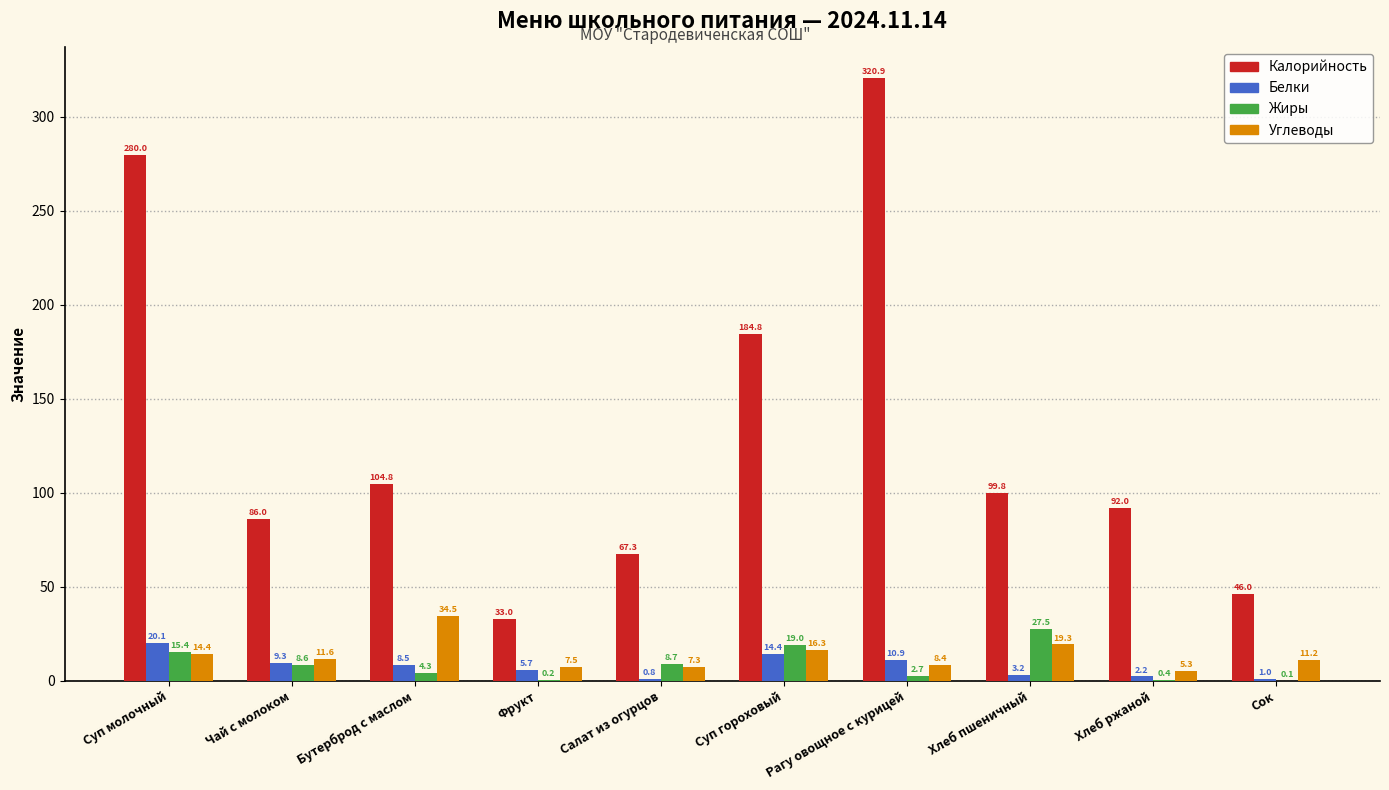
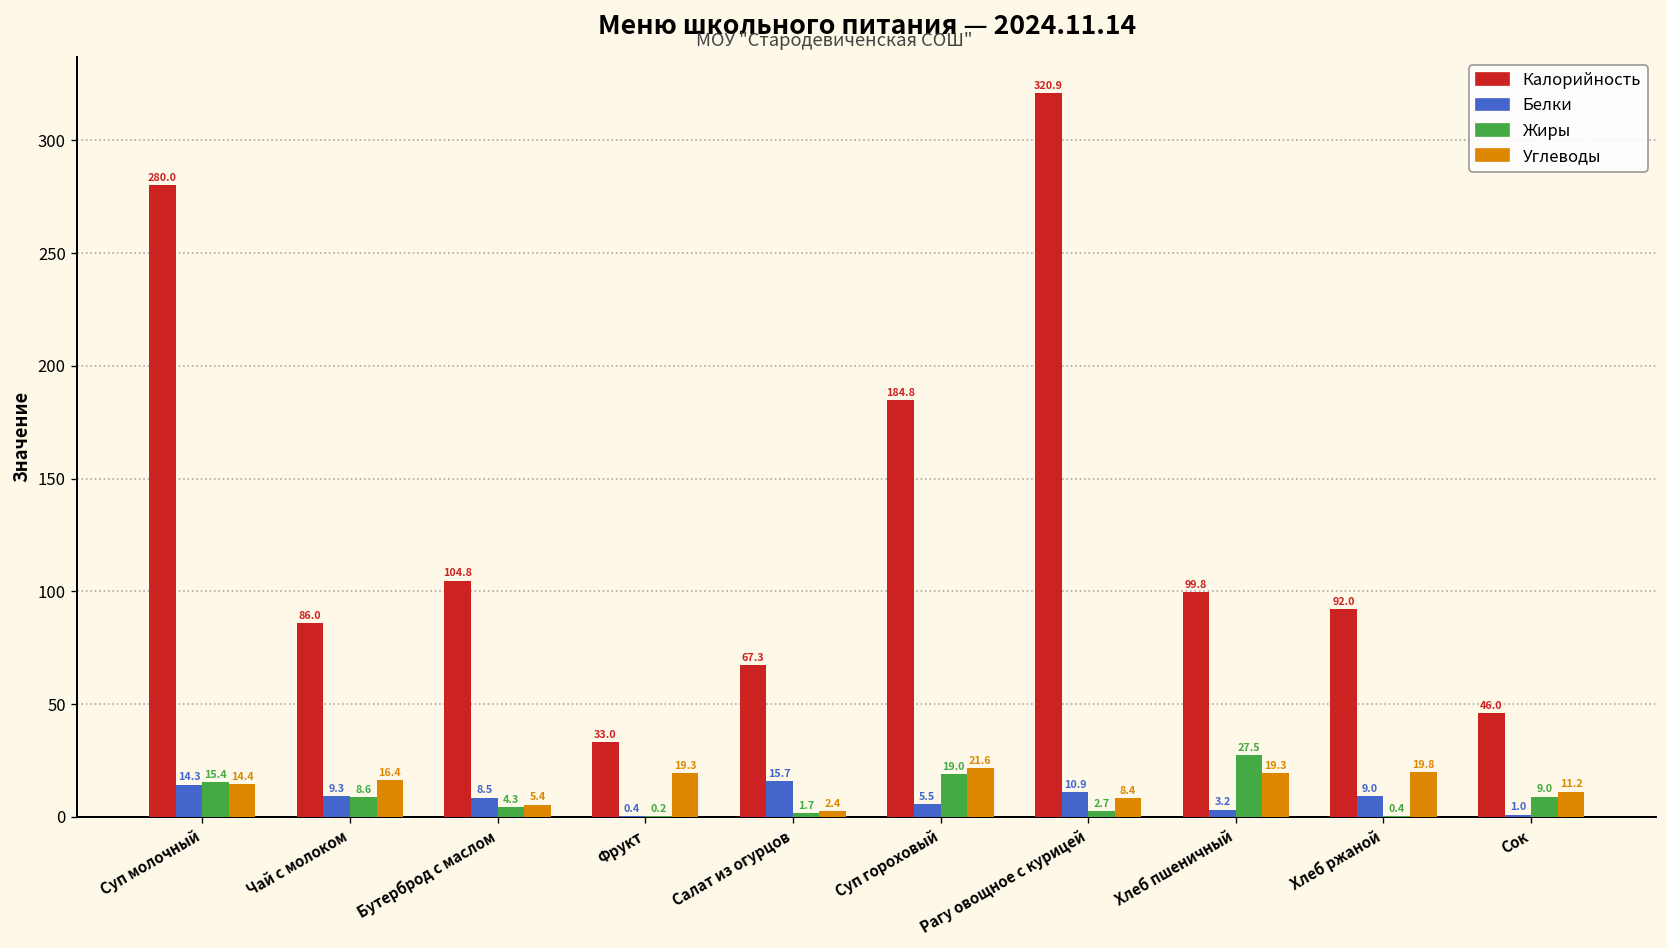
  {
    "Калорийность": {
      "Суп молочный": 280.0,
      "Чай с молоком": 86.0,
      "Бутерброд с маслом": 104.8,
      "Фрукт": 33.0,
      "Салат из огурцов": 67.3,
      "Суп гороховый": 184.8,
      "Рагу овощное с курицей": 320.9,
      "Хлеб пшеничный": 99.8,
      "Хлеб ржаной": 92.0,
      "Сок": 46.0
    },
    "Белки": {
-     "Суп молочный": 20.1,
+     "Суп молочный": 14.3,
      "Чай с молоком": 9.3,
      "Бутерброд с маслом": 8.5,
-     "Фрукт": 5.7,
-     "Салат из огурцов": 0.8,
-     "Суп гороховый": 14.4,
+     "Фрукт": 0.4,
+     "Салат из огурцов": 15.7,
+     "Суп гороховый": 5.5,
      "Рагу овощное с курицей": 10.9,
      "Хлеб пшеничный": 3.2,
-     "Хлеб ржаной": 2.2,
+     "Хлеб ржаной": 9.0,
      "Сок": 1.0
    },
    "Жиры": {
      "Суп молочный": 15.4,
      "Чай с молоком": 8.6,
      "Бутерброд с маслом": 4.3,
      "Фрукт": 0.2,
-     "Салат из огурцов": 8.7,
+     "Салат из огурцов": 1.7,
      "Суп гороховый": 19.0,
      "Рагу овощное с курицей": 2.7,
      "Хлеб пшеничный": 27.5,
      "Хлеб ржаной": 0.4,
-     "Сок": 0.1
+     "Сок": 9.0
    },
    "Углеводы": {
      "Суп молочный": 14.4,
-     "Чай с молоком": 11.6,
-     "Бутерброд с маслом": 34.5,
-     "Фрукт": 7.5,
-     "Салат из огурцов": 7.3,
-     "Суп гороховый": 16.3,
+     "Чай с молоком": 16.4,
+     "Бутерброд с маслом": 5.4,
+     "Фрукт": 19.3,
+     "Салат из огурцов": 2.4,
+     "Суп гороховый": 21.6,
      "Рагу овощное с курицей": 8.4,
      "Хлеб пшеничный": 19.3,
-     "Хлеб ржаной": 5.3,
+     "Хлеб ржаной": 19.8,
      "Сок": 11.2
    }
  }
